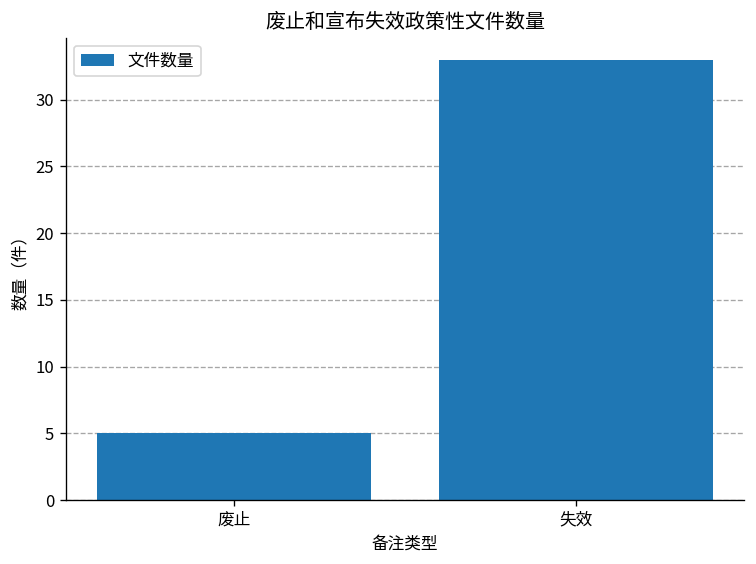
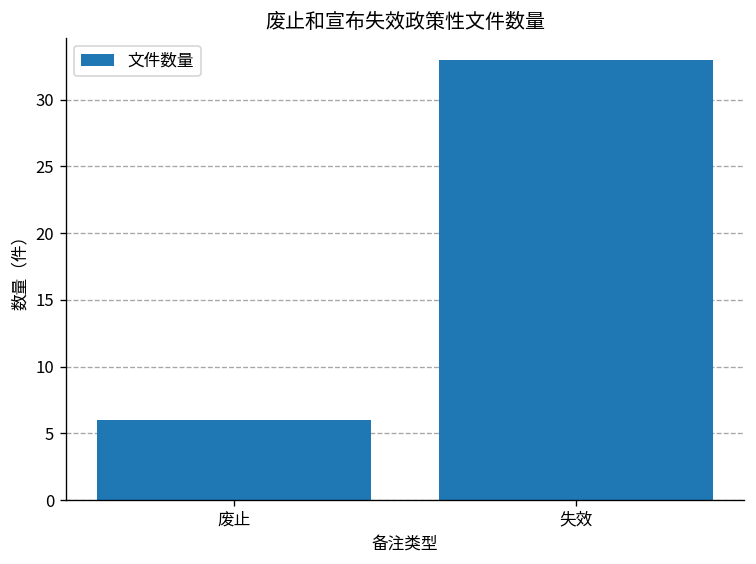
  {
-   "废止": 5,
+   "废止": 6,
    "失效": 33
  }
